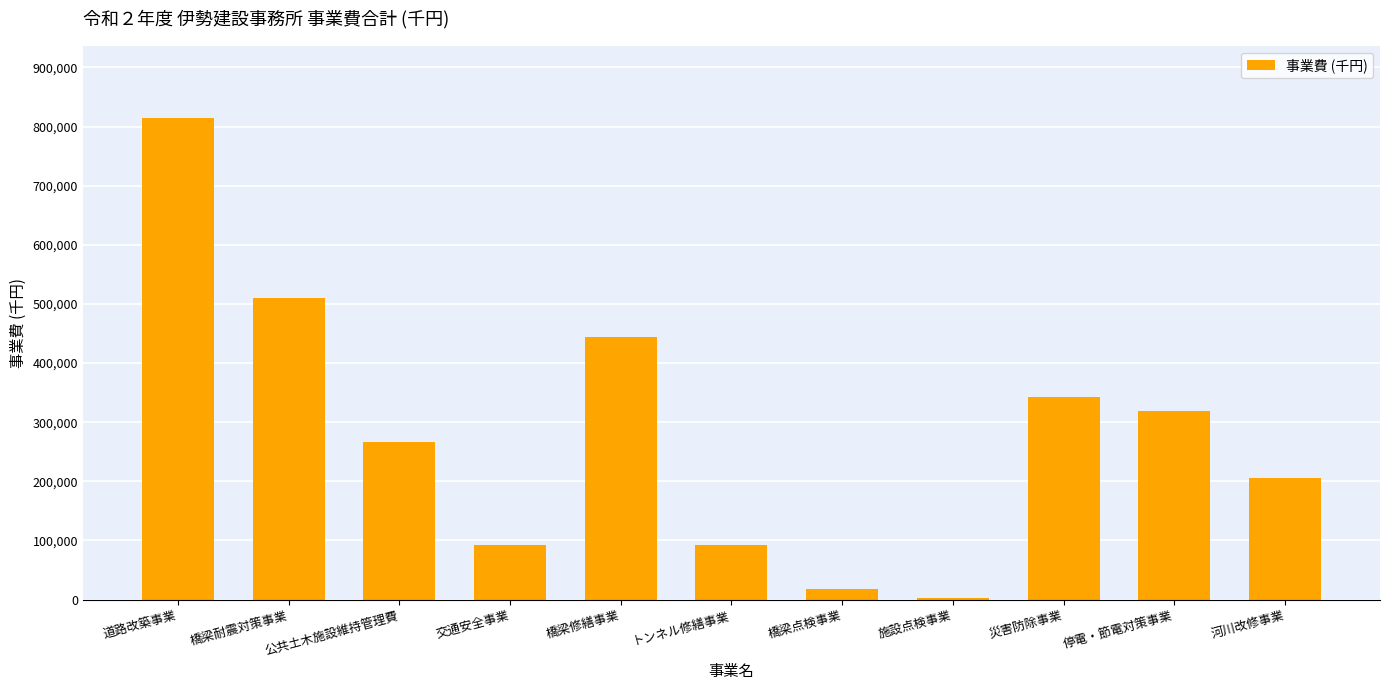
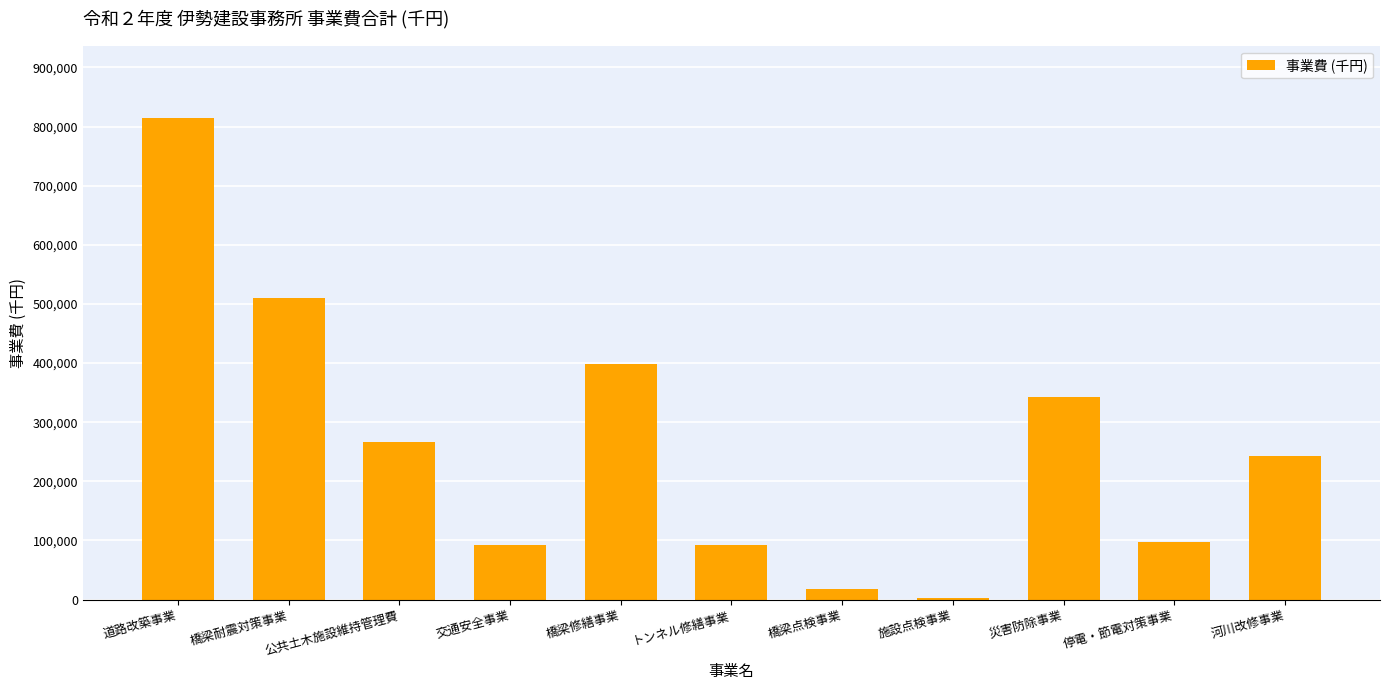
  {
    "道路改築事業": "810,000",
    "橋梁耐震対策事業": "510,000",
    "公共土木施設維持管理費": "270,000",
    "交通安全事業": "90,000",
-   "橋梁修繕事業": "440,000",
+   "橋梁修繕事業": "400,000",
    "トンネル修繕事業": "90,000",
    "橋梁点検事業": "20,000",
    "災害防除事業": "340,000",
-   "停電・節電対策事業": "320,000",
-   "河川改修事業": "210,000"
+   "停電・節電対策事業": "100,000",
+   "河川改修事業": "240,000"
  }
